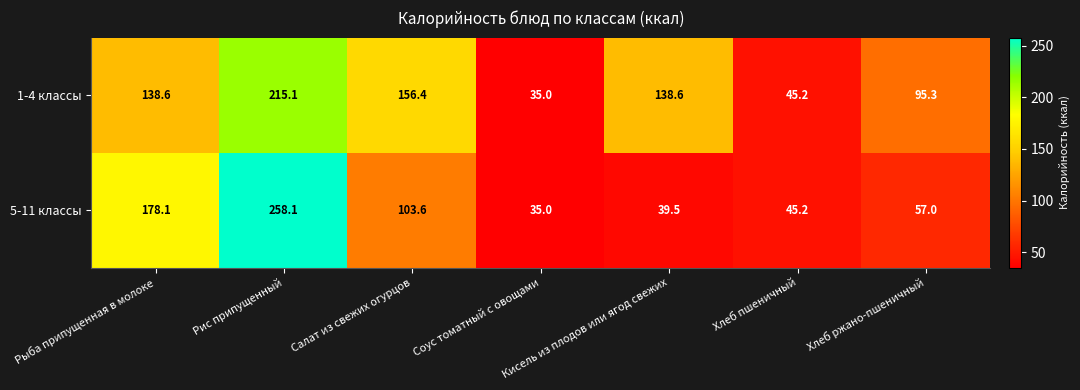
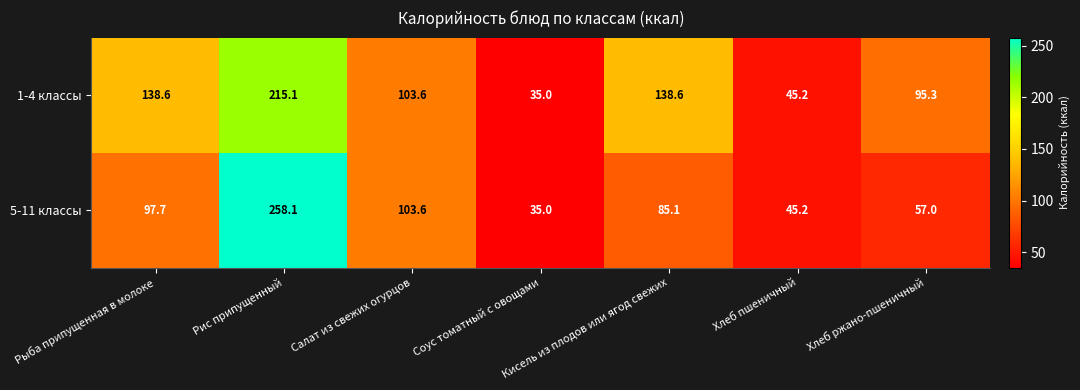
  {
    "1-4 классы": {
      "Рыба припущенная в молоке": 138.6,
      "Рис припущенный": 215.1,
-     "Салат из свежих огурцов": 156.4,
+     "Салат из свежих огурцов": 103.6,
      "Соус томатный с овощами": 35.0,
      "Кисель из плодов или ягод свежих": 138.6,
      "Хлеб пшеничный": 45.2,
      "Хлеб ржано-пшеничный": 95.3
    },
    "5-11 классы": {
-     "Рыба припущенная в молоке": 178.1,
+     "Рыба припущенная в молоке": 97.7,
      "Рис припущенный": 258.1,
      "Салат из свежих огурцов": 103.6,
      "Соус томатный с овощами": 35.0,
-     "Кисель из плодов или ягод свежих": 39.5,
+     "Кисель из плодов или ягод свежих": 85.1,
      "Хлеб пшеничный": 45.2,
      "Хлеб ржано-пшеничный": 57.0
    }
  }
